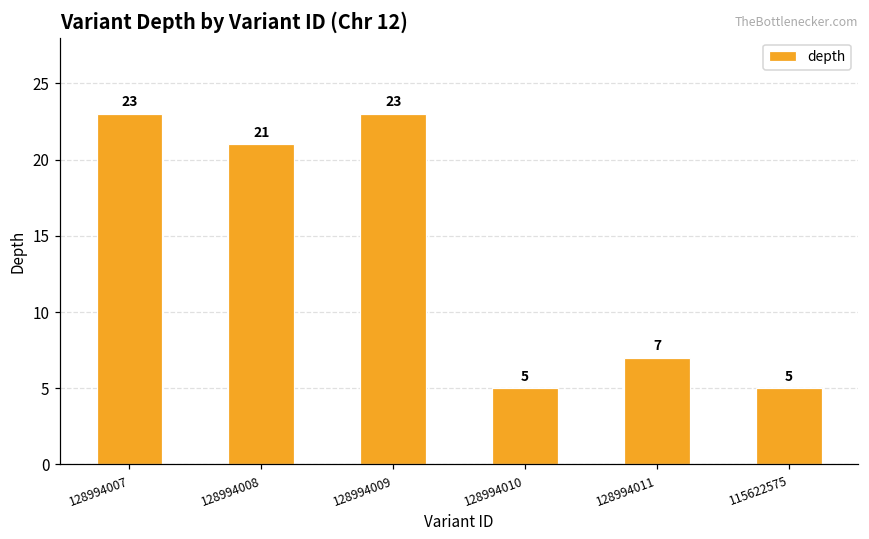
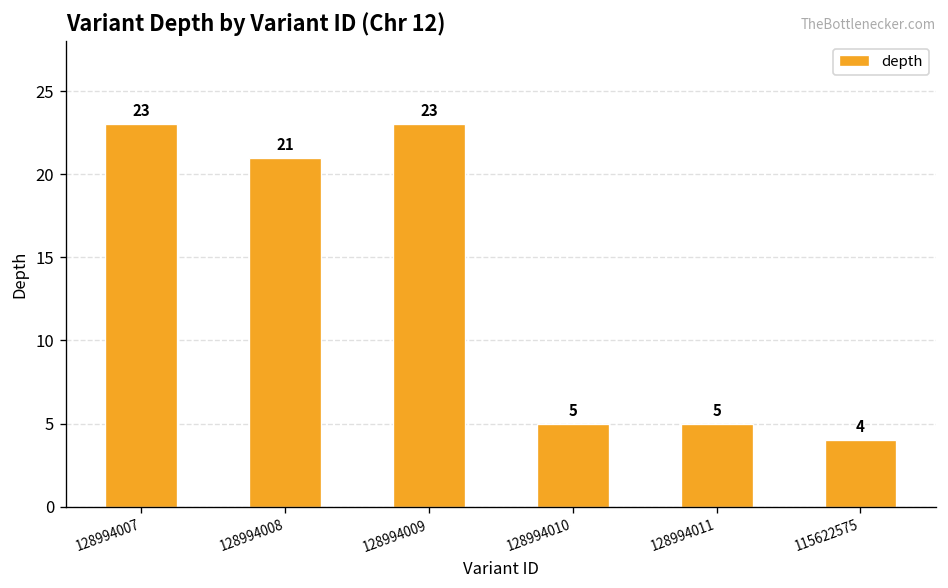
  {
    "128994007": 23,
    "128994008": 21,
    "128994009": 23,
    "128994010": 5,
-   "128994011": 7,
-   "115622575": 5
+   "128994011": 5,
+   "115622575": 4
  }
